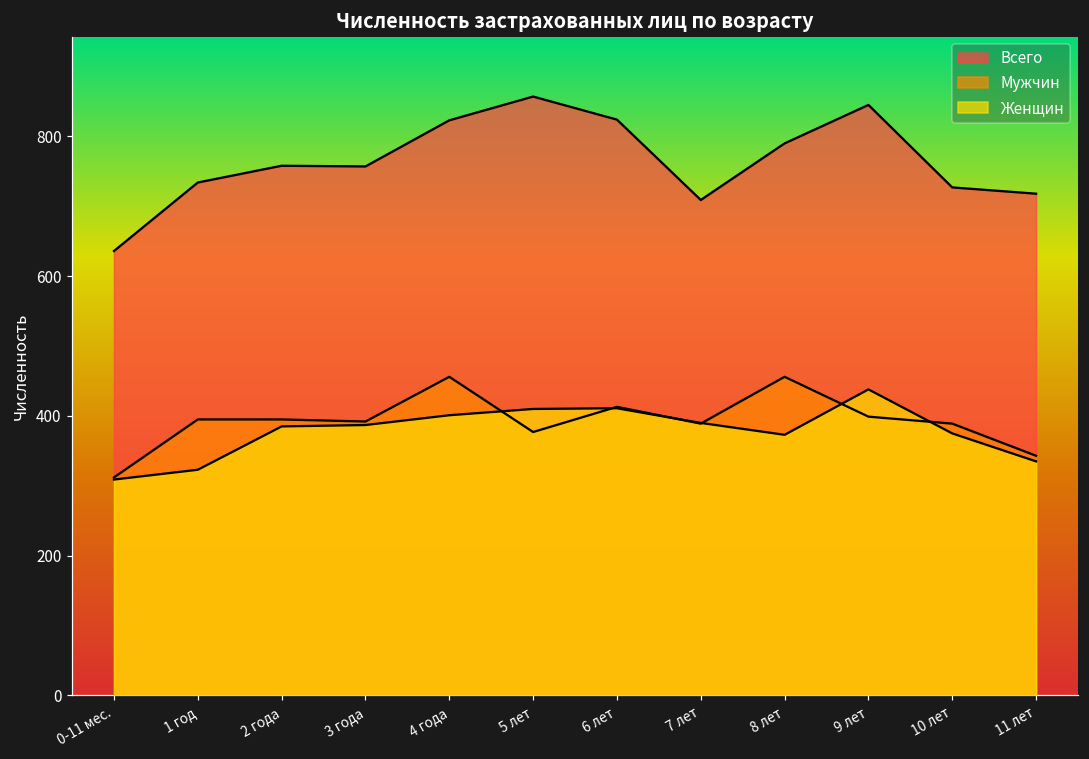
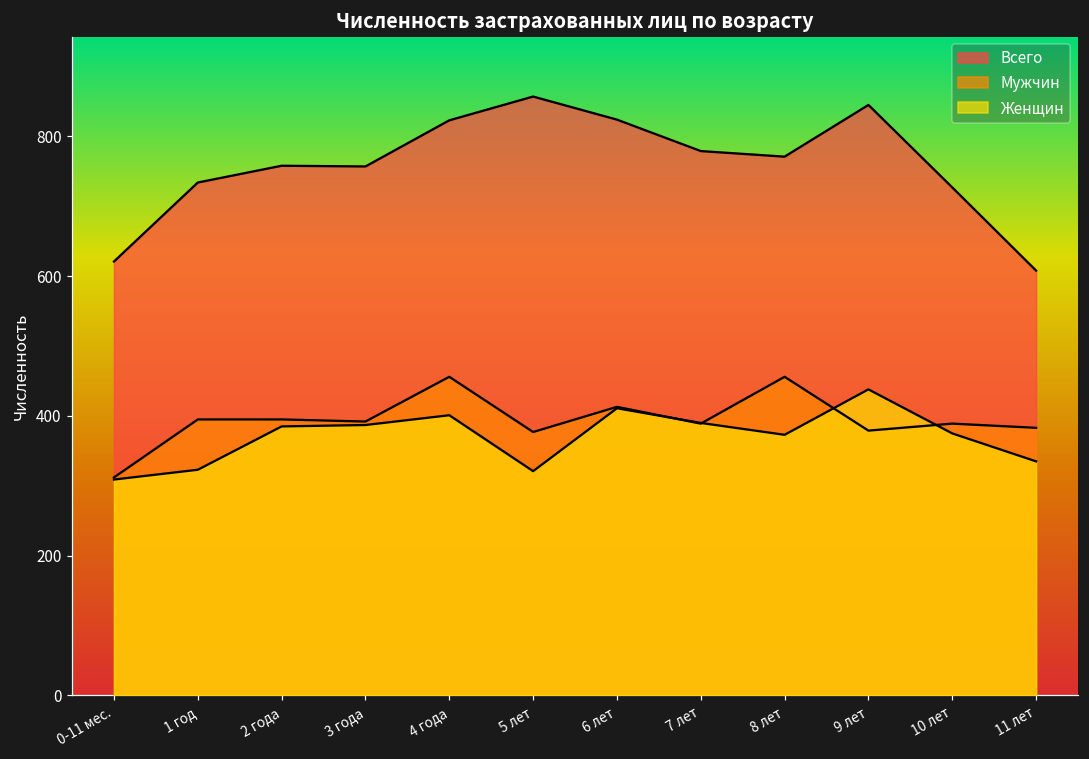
  {
    "Всего": {
-     "0-11 мес.": 640,
+     "0-11 мес.": 620,
      "1 год": 730,
      "2 года": 760,
      "3 года": 760,
      "4 года": 820,
      "5 лет": 860,
      "6 лет": 820,
-     "7 лет": 710,
-     "8 лет": 790,
+     "7 лет": 780,
+     "8 лет": 770,
      "9 лет": 850,
      "10 лет": 730,
-     "11 лет": 720
+     "11 лет": 610
    },
    "Мужчин": {
      "1 год": 400,
      "2 года": 400,
      "3 года": 390,
      "4 года": 460,
      "5 лет": 380,
      "8 лет": 460,
-     "9 лет": 400,
+     "9 лет": 380,
      "10 лет": 390,
-     "11 лет": 340
+     "11 лет": 380
    },
    "Женщин": {
      "1 год": 320,
      "2 года": 390,
      "3 года": 390,
      "4 года": 400,
-     "5 лет": 410,
+     "5 лет": 320,
      "8 лет": 370,
      "9 лет": 440,
      "10 лет": 380,
      "11 лет": 340
    }
  }
